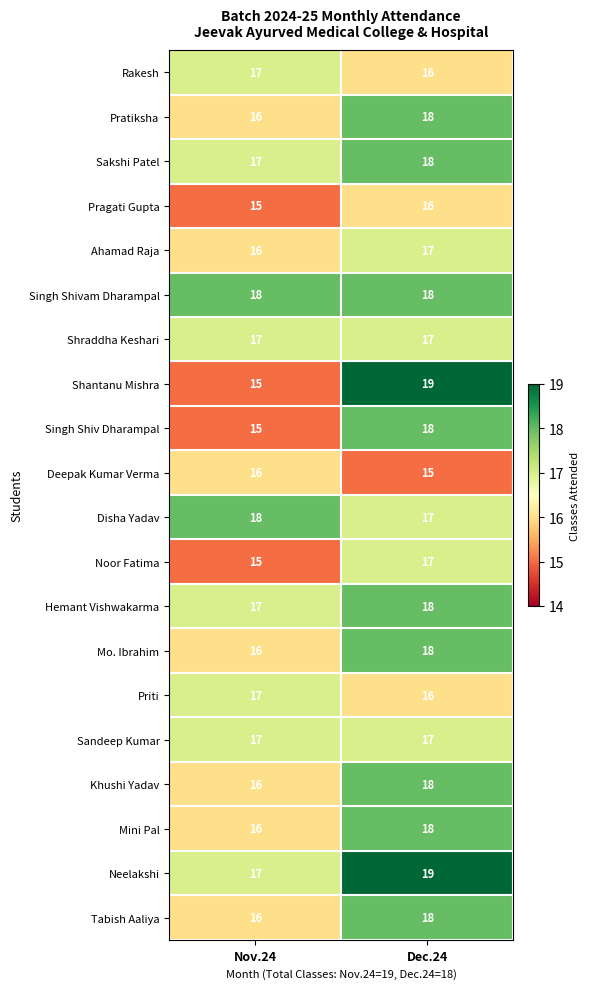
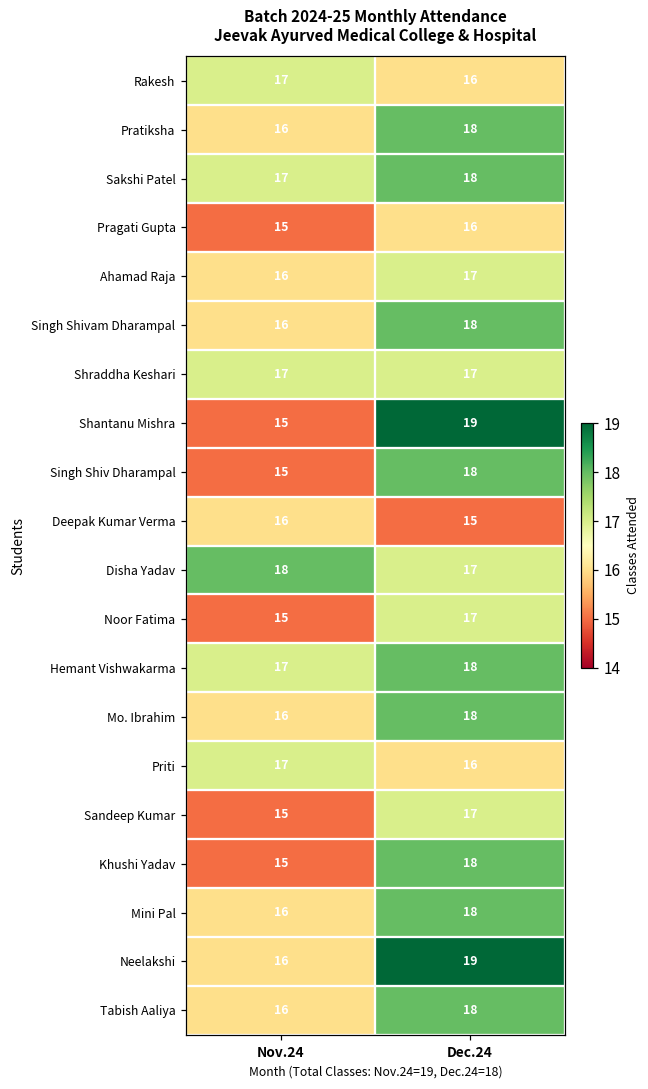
  {
    "Rakesh": {
      "Nov.24": 17,
      "Dec.24": 16
    },
    "Pratiksha": {
      "Nov.24": 16,
      "Dec.24": 18
    },
    "Sakshi Patel": {
      "Nov.24": 17,
      "Dec.24": 18
    },
    "Pragati Gupta": {
      "Nov.24": 15,
      "Dec.24": 16
    },
    "Ahamad Raja": {
      "Nov.24": 16,
      "Dec.24": 17
    },
    "Singh Shivam Dharampal": {
-     "Nov.24": 18,
+     "Nov.24": 16,
      "Dec.24": 18
    },
    "Shraddha Keshari": {
      "Nov.24": 17,
      "Dec.24": 17
    },
    "Shantanu Mishra": {
      "Nov.24": 15,
      "Dec.24": 19
    },
    "Singh Shiv Dharampal": {
      "Nov.24": 15,
      "Dec.24": 18
    },
    "Deepak Kumar Verma": {
      "Nov.24": 16,
      "Dec.24": 15
    },
    "Disha Yadav": {
      "Nov.24": 18,
      "Dec.24": 17
    },
    "Noor Fatima": {
      "Nov.24": 15,
      "Dec.24": 17
    },
    "Hemant Vishwakarma": {
      "Nov.24": 17,
      "Dec.24": 18
    },
    "Mo. Ibrahim": {
      "Nov.24": 16,
      "Dec.24": 18
    },
    "Priti": {
      "Nov.24": 17,
      "Dec.24": 16
    },
    "Sandeep Kumar": {
-     "Nov.24": 17,
+     "Nov.24": 15,
      "Dec.24": 17
    },
    "Khushi Yadav": {
-     "Nov.24": 16,
+     "Nov.24": 15,
      "Dec.24": 18
    },
    "Mini Pal": {
      "Nov.24": 16,
      "Dec.24": 18
    },
    "Neelakshi": {
-     "Nov.24": 17,
+     "Nov.24": 16,
      "Dec.24": 19
    },
    "Tabish Aaliya": {
      "Nov.24": 16,
      "Dec.24": 18
    }
  }
